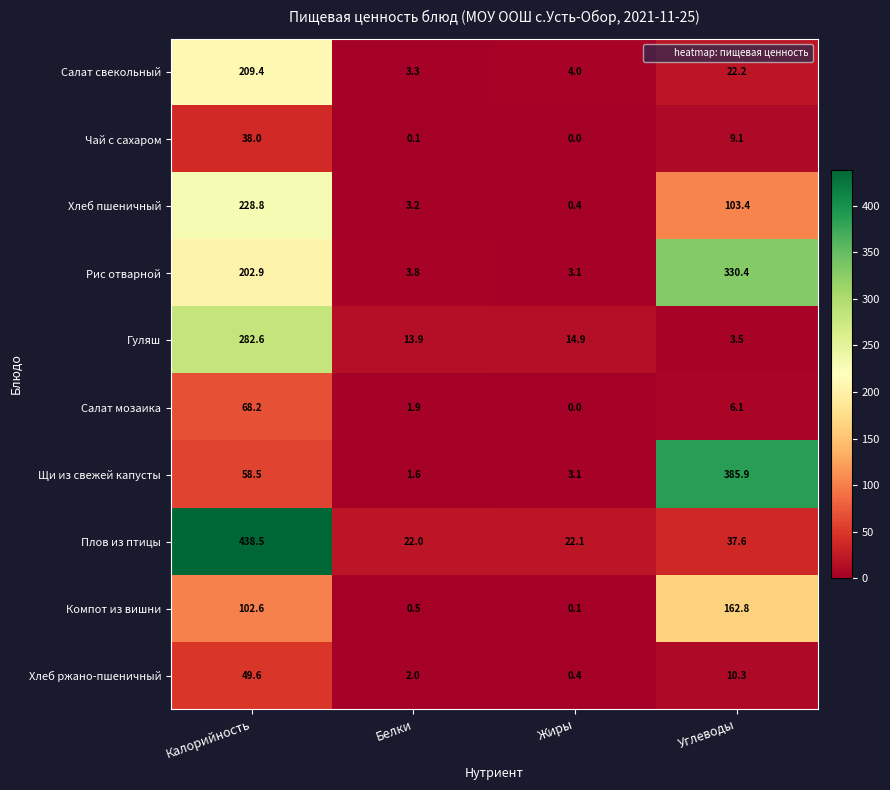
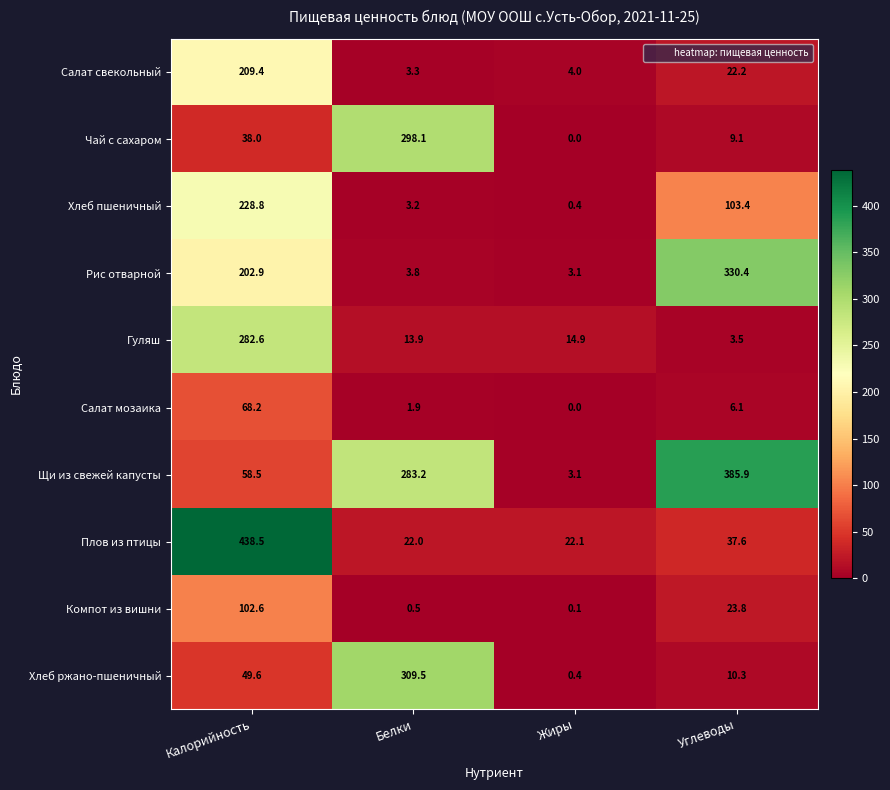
  {
    "Салат свекольный": {
      "Калорийность": 209.4,
      "Белки": 3.3,
      "Жиры": 4.0,
      "Углеводы": 22.2
    },
    "Чай с сахаром": {
      "Калорийность": 38.0,
-     "Белки": 0.1,
+     "Белки": 298.1,
      "Жиры": 0.0,
      "Углеводы": 9.1
    },
    "Хлеб пшеничный": {
      "Калорийность": 228.8,
      "Белки": 3.2,
      "Жиры": 0.4,
      "Углеводы": 103.4
    },
    "Рис отварной": {
      "Калорийность": 202.9,
      "Белки": 3.8,
      "Жиры": 3.1,
      "Углеводы": 330.4
    },
    "Гуляш": {
      "Калорийность": 282.6,
      "Белки": 13.9,
      "Жиры": 14.9,
      "Углеводы": 3.5
    },
    "Салат мозаика": {
      "Калорийность": 68.2,
      "Белки": 1.9,
      "Жиры": 0.0,
      "Углеводы": 6.1
    },
    "Щи из свежей капусты": {
      "Калорийность": 58.5,
-     "Белки": 1.6,
+     "Белки": 283.2,
      "Жиры": 3.1,
      "Углеводы": 385.9
    },
    "Плов из птицы": {
      "Калорийность": 438.5,
      "Белки": 22.0,
      "Жиры": 22.1,
      "Углеводы": 37.6
    },
    "Компот из вишни": {
      "Калорийность": 102.6,
      "Белки": 0.5,
      "Жиры": 0.1,
-     "Углеводы": 162.8
+     "Углеводы": 23.8
    },
    "Хлеб ржано-пшеничный": {
      "Калорийность": 49.6,
-     "Белки": 2.0,
+     "Белки": 309.5,
      "Жиры": 0.4,
      "Углеводы": 10.3
    }
  }
